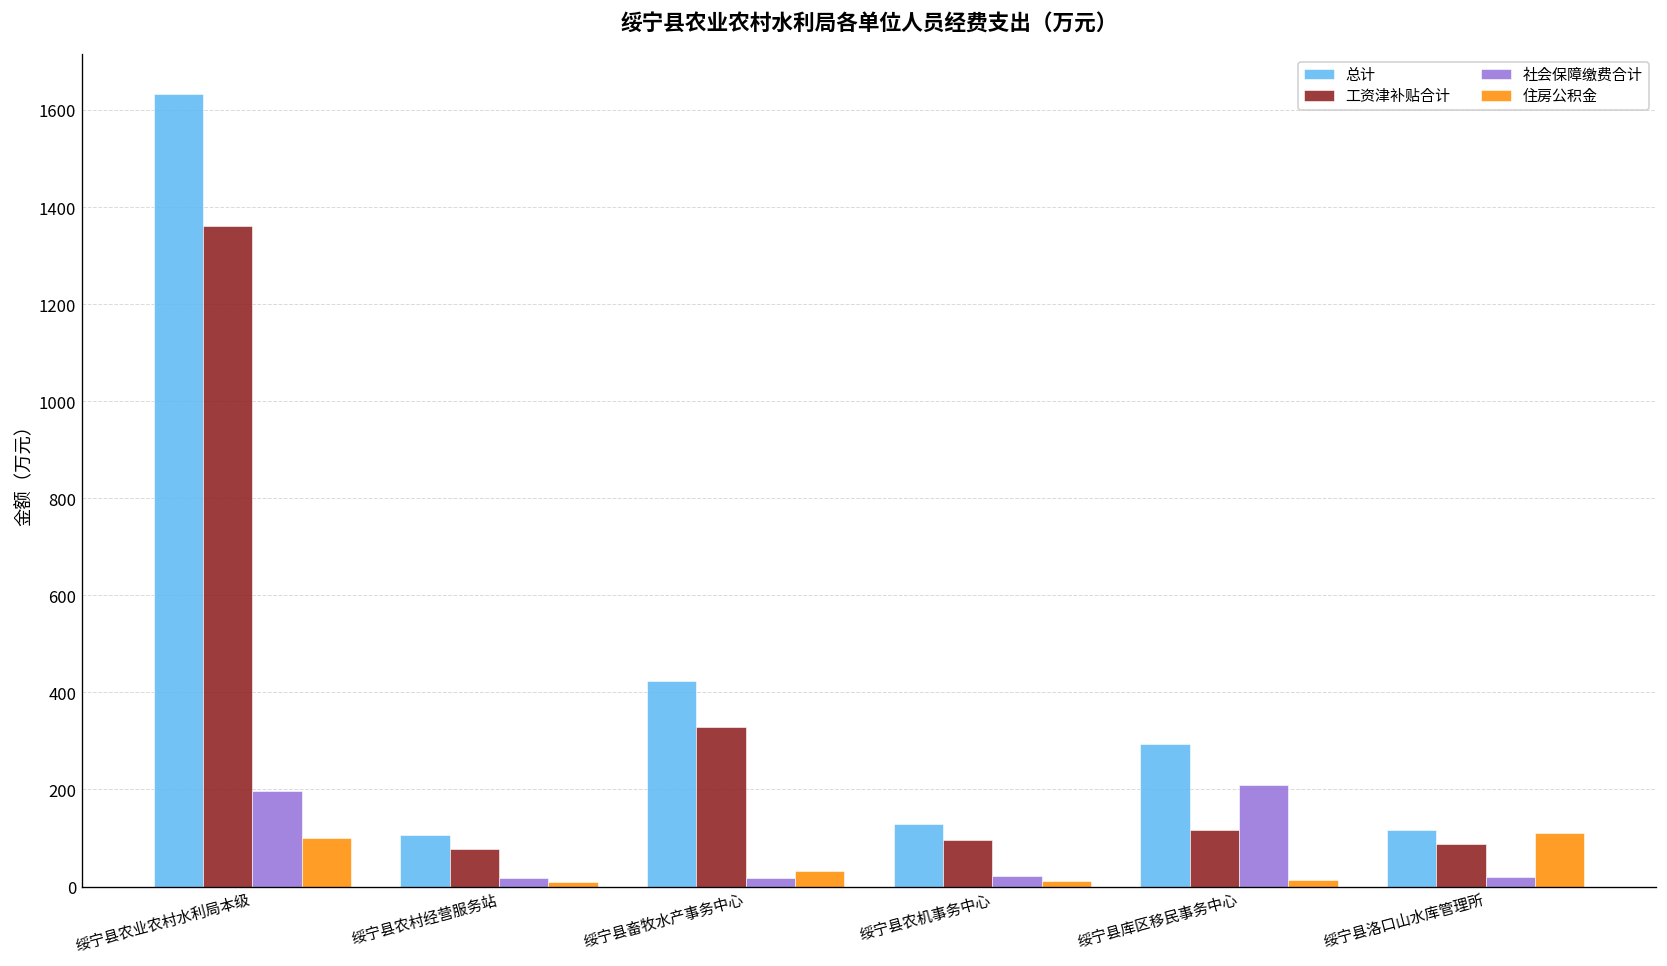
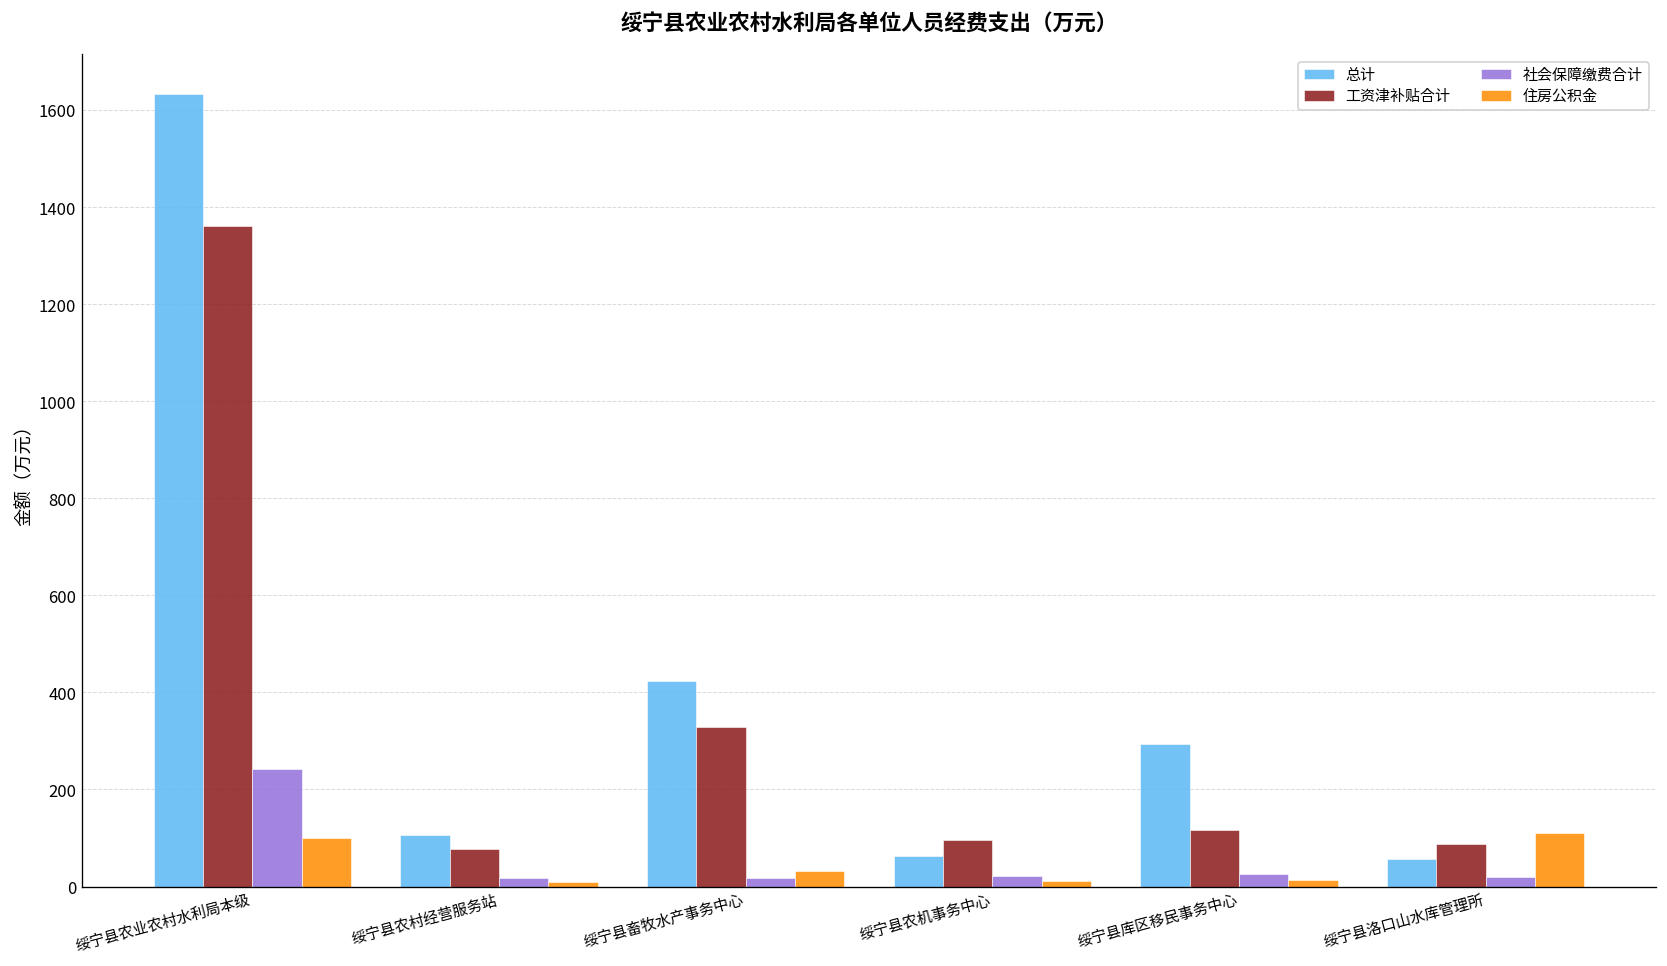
  {
    "总计": {
      "绥宁县农业农村水利局本级": 1630,
      "绥宁县农村经营服务站": 110,
      "绥宁县畜牧水产事务中心": 420,
-     "绥宁县农机事务中心": 130,
+     "绥宁县农机事务中心": 60,
      "绥宁县库区移民事务中心": 290,
-     "绥宁县洛口山水库管理所": 120
+     "绥宁县洛口山水库管理所": 60
    },
    "工资津补贴合计": {
      "绥宁县农业农村水利局本级": 1360,
      "绥宁县农村经营服务站": 80,
      "绥宁县畜牧水产事务中心": 330,
      "绥宁县农机事务中心": 100,
      "绥宁县库区移民事务中心": 120,
      "绥宁县洛口山水库管理所": 90
    },
    "社会保障缴费合计": {
-     "绥宁县农业农村水利局本级": 200,
+     "绥宁县农业农村水利局本级": 240,
      "绥宁县农村经营服务站": 20,
      "绥宁县畜牧水产事务中心": 20,
      "绥宁县农机事务中心": 20,
-     "绥宁县库区移民事务中心": 210,
+     "绥宁县库区移民事务中心": 30,
      "绥宁县洛口山水库管理所": 20
    },
    "住房公积金": {
      "绥宁县农业农村水利局本级": 100,
      "绥宁县农村经营服务站": 10,
      "绥宁县畜牧水产事务中心": 30,
      "绥宁县农机事务中心": 10,
      "绥宁县库区移民事务中心": 10,
      "绥宁县洛口山水库管理所": 110
    }
  }
